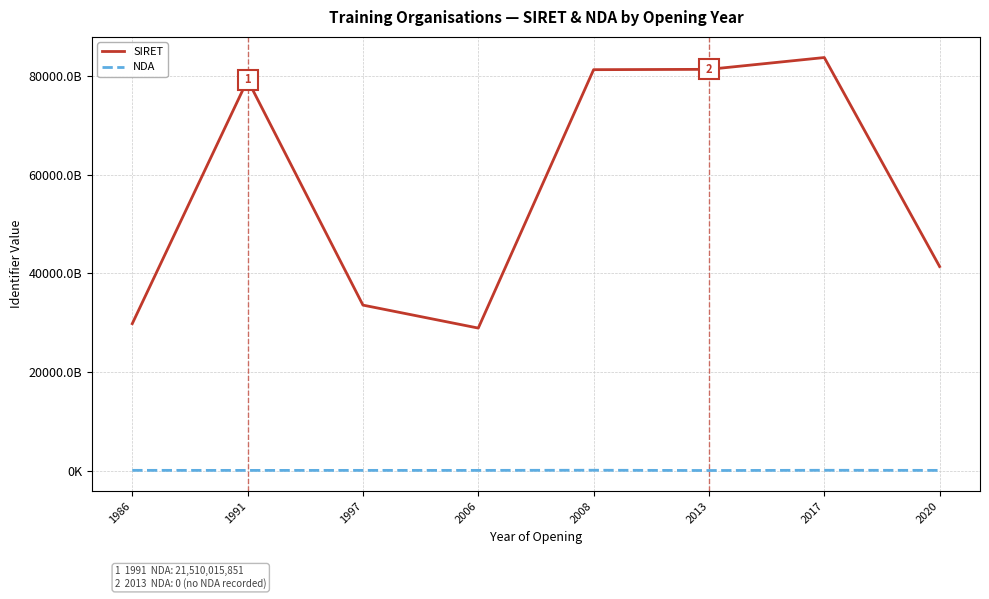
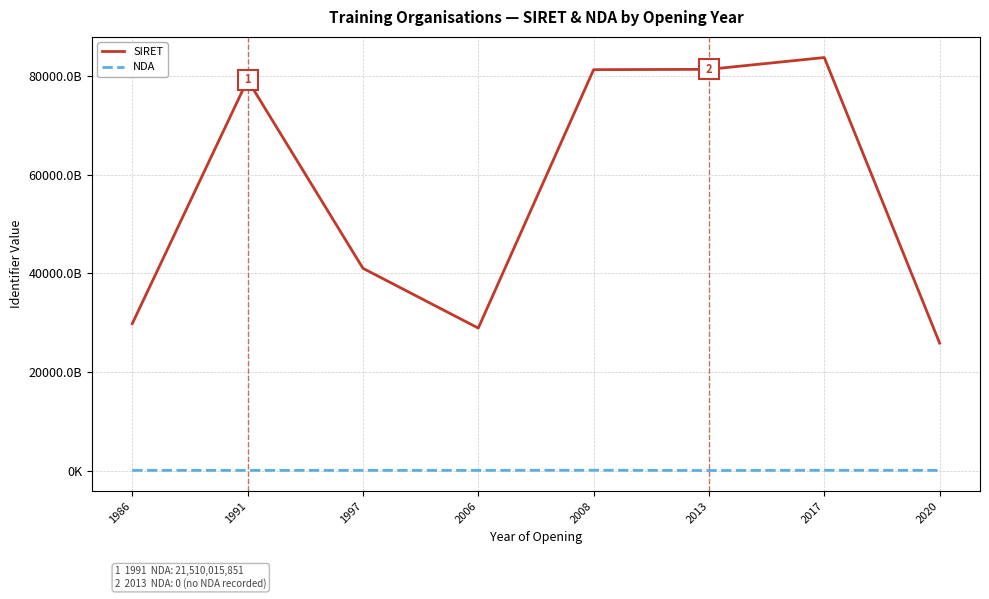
  {
    "SIRET": {
      "1986": 30000000000000,
-     "1997": 34000000000000,
+     "1997": 41000000000000,
      "2006": 29000000000000,
      "2008": 81000000000000,
      "2017": 84000000000000,
-     "2020": 41000000000000
+     "2020": 26000000000000
    },
    "NDA": {
      "1986": 0,
      "1991": 0,
      "1997": 0,
      "2006": 0,
      "2008": 0,
      "2013": 0,
      "2017": 0,
      "2020": 0
    }
  }
